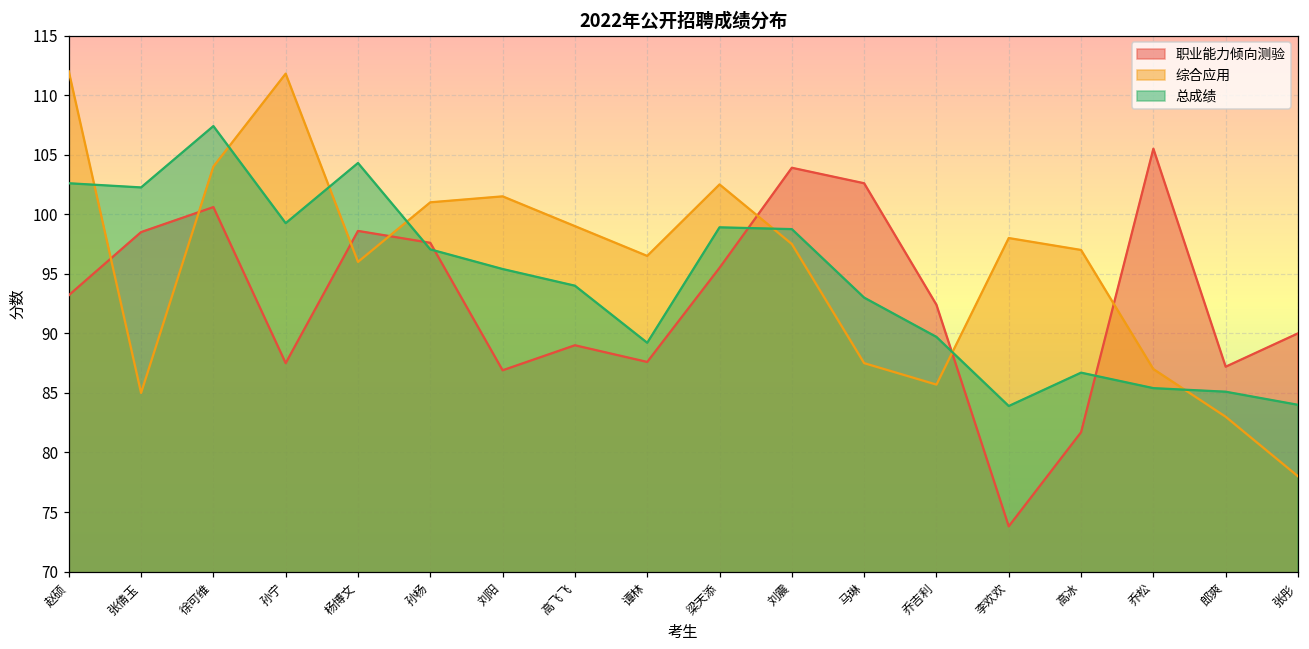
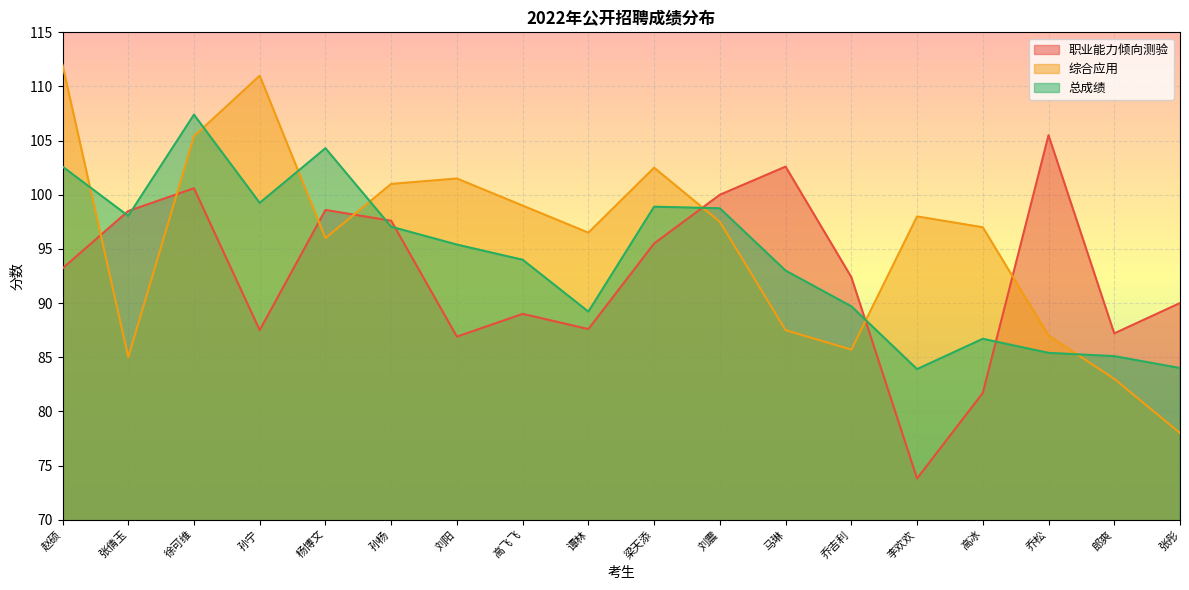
  {
    "职业能力倾向测验": {
      "赵硕": 93.2,
      "张倩玉": 98.5,
      "徐可维": 100.6,
      "孙宁": 87.5,
      "杨博文": 98.6,
      "孙杨": 97.6,
      "刘阳": 86.9,
      "高飞飞": 89.0,
      "谭林": 87.6,
      "梁天添": 95.5,
-     "刘震": 103.9,
+     "刘震": 100.0,
      "马琳": 102.6,
      "乔吉利": 92.4,
      "李欢欢": 73.8,
      "高冰": 81.7,
      "乔松": 105.5,
      "郎爽": 87.2,
      "张彤": 90.0
    },
    "综合应用": {
      "赵硕": 112.0,
      "张倩玉": 85.0,
-     "徐可维": 104.0,
-     "孙宁": 111.8,
+     "徐可维": 105.4,
+     "孙宁": 111.0,
      "杨博文": 96.0,
      "孙杨": 101.0,
      "刘阳": 101.5,
      "高飞飞": 99.0,
      "谭林": 96.5,
      "梁天添": 102.5,
      "刘震": 97.5,
      "马琳": 87.5,
      "乔吉利": 85.7,
      "李欢欢": 98.0,
      "高冰": 97.0,
      "乔松": 87.0,
      "郎爽": 83.0,
      "张彤": 78.0
    },
    "总成绩": {
      "赵硕": 102.6,
-     "张倩玉": 102.3,
+     "张倩玉": 98.1,
      "徐可维": 107.4,
      "孙宁": 99.3,
      "杨博文": 104.3,
      "孙杨": 97.1,
      "刘阳": 95.4,
      "高飞飞": 94.0,
      "谭林": 89.2,
      "梁天添": 98.9,
      "刘震": 98.8,
      "马琳": 93.0,
      "乔吉利": 89.7,
      "李欢欢": 83.9,
      "高冰": 86.7,
      "乔松": 85.4,
      "郎爽": 85.1,
      "张彤": 84.0
    }
  }
